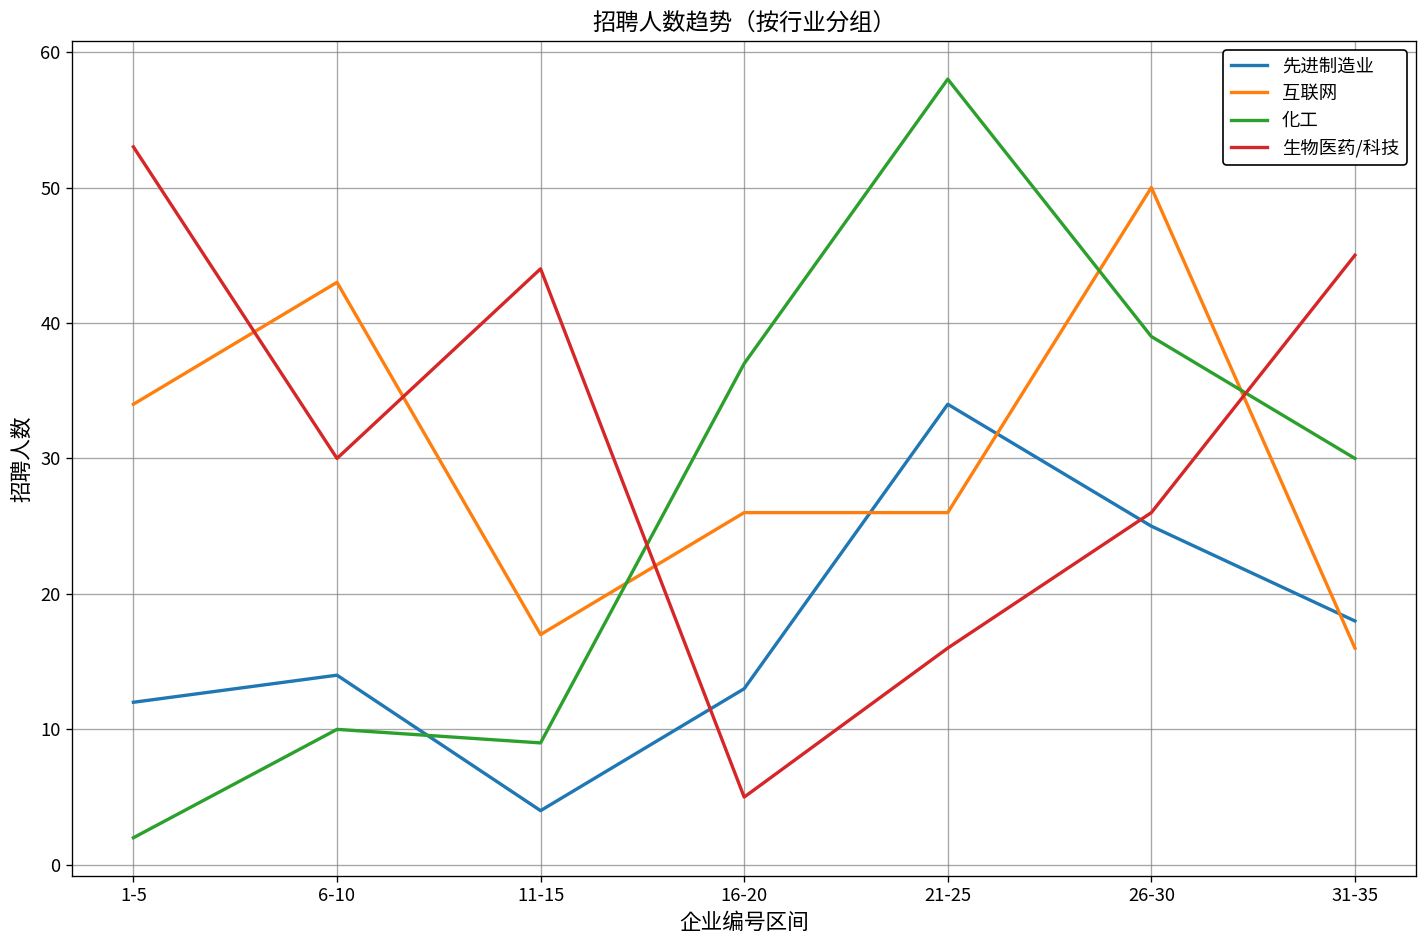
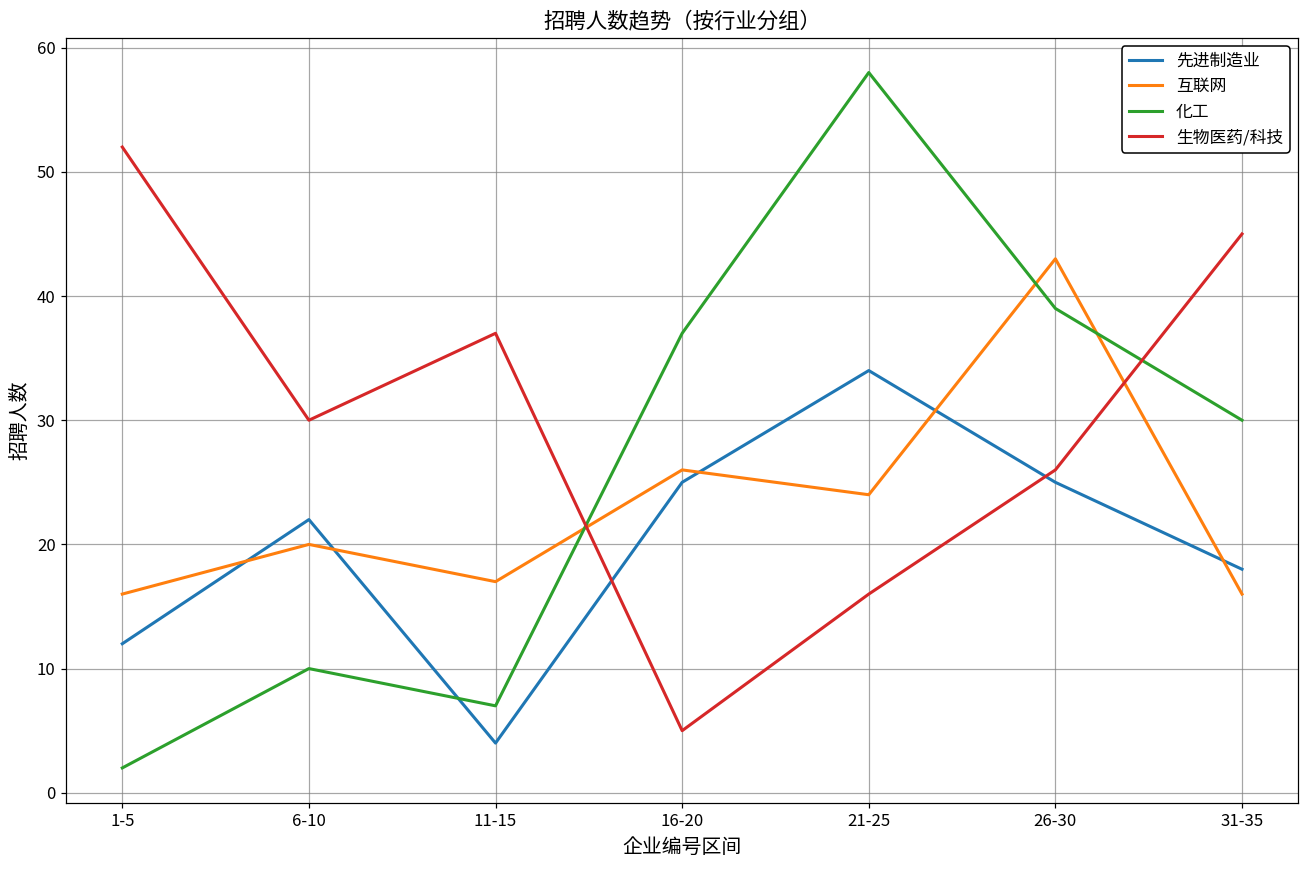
  {
    "先进制造业": {
      "1-5": 12,
-     "6-10": 14,
+     "6-10": 22,
      "11-15": 4,
-     "16-20": 13,
+     "16-20": 25,
      "21-25": 34,
      "26-30": 25,
      "31-35": 18
    },
    "互联网": {
-     "1-5": 34,
-     "6-10": 43,
+     "1-5": 16,
+     "6-10": 20,
      "11-15": 17,
      "16-20": 26,
-     "21-25": 26,
-     "26-30": 50,
+     "21-25": 24,
+     "26-30": 43,
      "31-35": 16
    },
    "化工": {
      "1-5": 2,
      "6-10": 10,
-     "11-15": 9,
+     "11-15": 7,
      "16-20": 37,
      "21-25": 58,
      "26-30": 39,
      "31-35": 30
    },
    "生物医药/科技": {
-     "1-5": 53,
+     "1-5": 52,
      "6-10": 30,
-     "11-15": 44,
+     "11-15": 37,
      "16-20": 5,
      "21-25": 16,
      "26-30": 26,
      "31-35": 45
    }
  }
